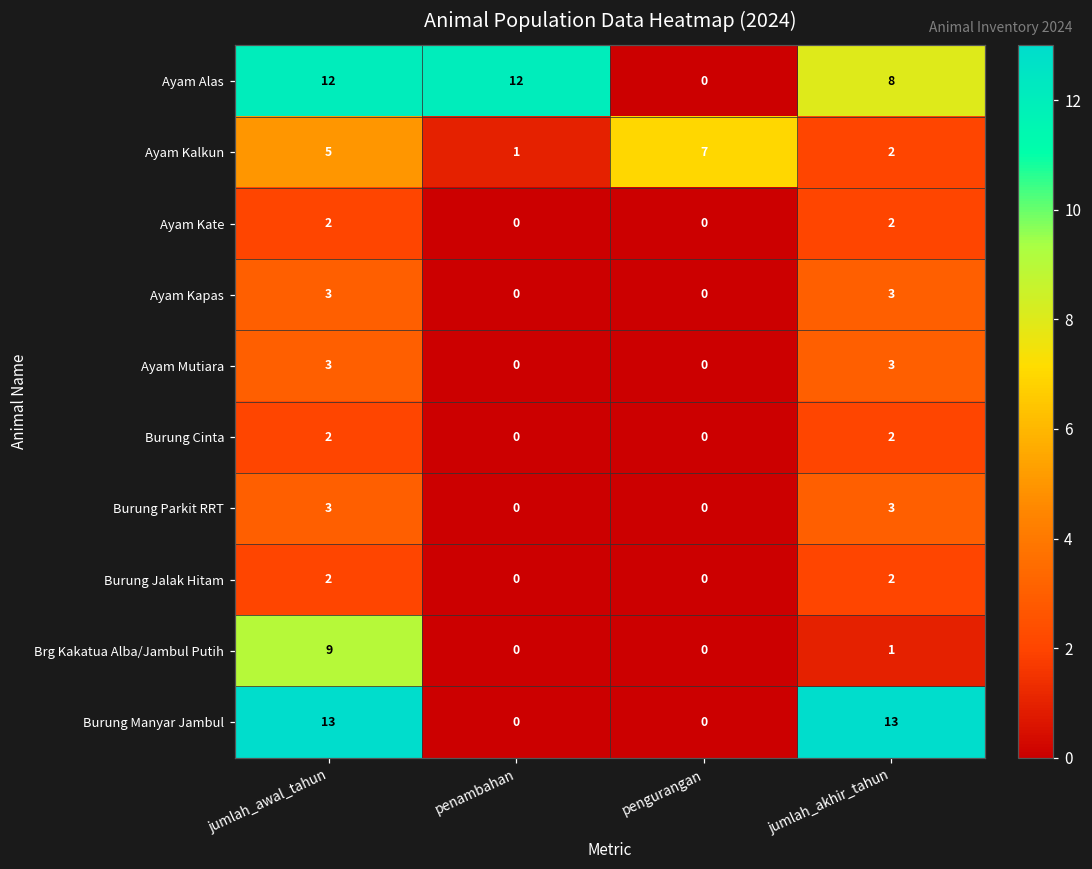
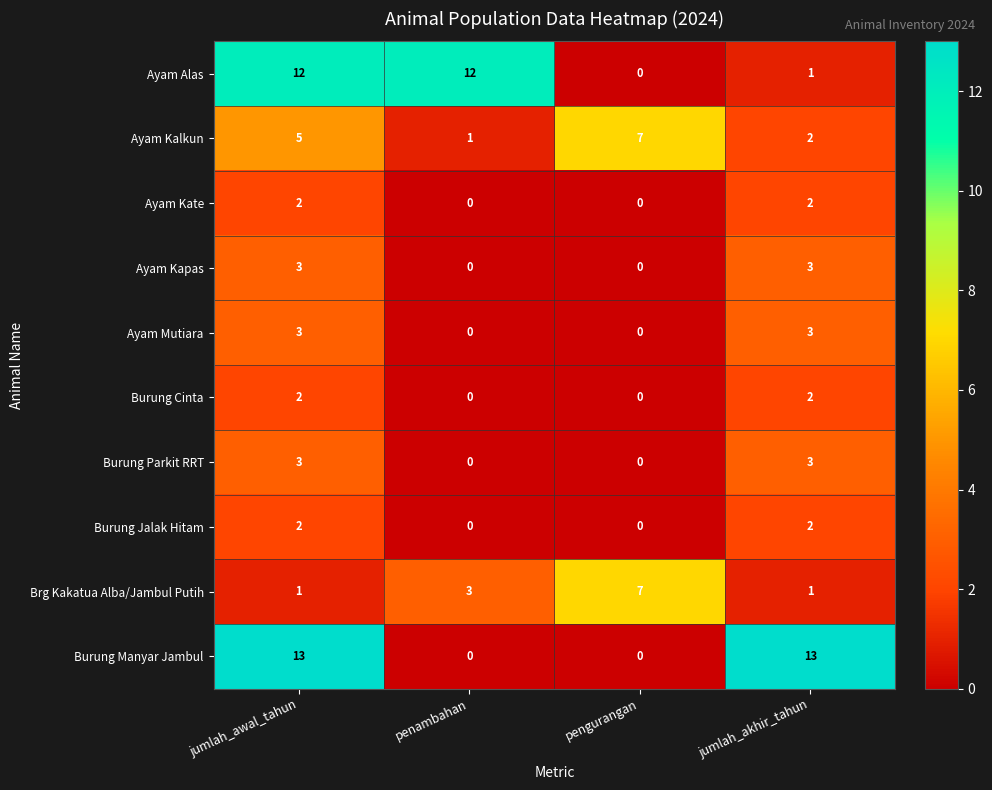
  {
    "Ayam Alas": {
      "jumlah_awal_tahun": 12,
      "penambahan": 12,
      "pengurangan": 0,
-     "jumlah_akhir_tahun": 8
+     "jumlah_akhir_tahun": 1
    },
    "Ayam Kalkun": {
      "jumlah_awal_tahun": 5,
      "penambahan": 1,
      "pengurangan": 7,
      "jumlah_akhir_tahun": 2
    },
    "Ayam Kate": {
      "jumlah_awal_tahun": 2,
      "penambahan": 0,
      "pengurangan": 0,
      "jumlah_akhir_tahun": 2
    },
    "Ayam Kapas": {
      "jumlah_awal_tahun": 3,
      "penambahan": 0,
      "pengurangan": 0,
      "jumlah_akhir_tahun": 3
    },
    "Ayam Mutiara": {
      "jumlah_awal_tahun": 3,
      "penambahan": 0,
      "pengurangan": 0,
      "jumlah_akhir_tahun": 3
    },
    "Burung Cinta": {
      "jumlah_awal_tahun": 2,
      "penambahan": 0,
      "pengurangan": 0,
      "jumlah_akhir_tahun": 2
    },
    "Burung Parkit RRT": {
      "jumlah_awal_tahun": 3,
      "penambahan": 0,
      "pengurangan": 0,
      "jumlah_akhir_tahun": 3
    },
    "Burung Jalak Hitam": {
      "jumlah_awal_tahun": 2,
      "penambahan": 0,
      "pengurangan": 0,
      "jumlah_akhir_tahun": 2
    },
    "Brg Kakatua Alba/Jambul Putih": {
-     "jumlah_awal_tahun": 9,
-     "penambahan": 0,
-     "pengurangan": 0,
+     "jumlah_awal_tahun": 1,
+     "penambahan": 3,
+     "pengurangan": 7,
      "jumlah_akhir_tahun": 1
    },
    "Burung Manyar Jambul": {
      "jumlah_awal_tahun": 13,
      "penambahan": 0,
      "pengurangan": 0,
      "jumlah_akhir_tahun": 13
    }
  }
